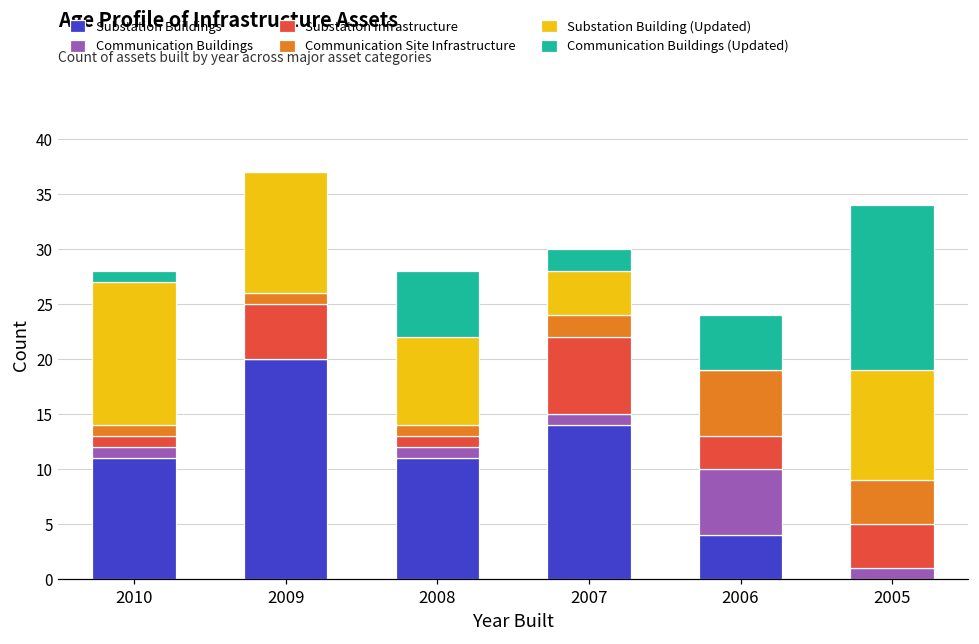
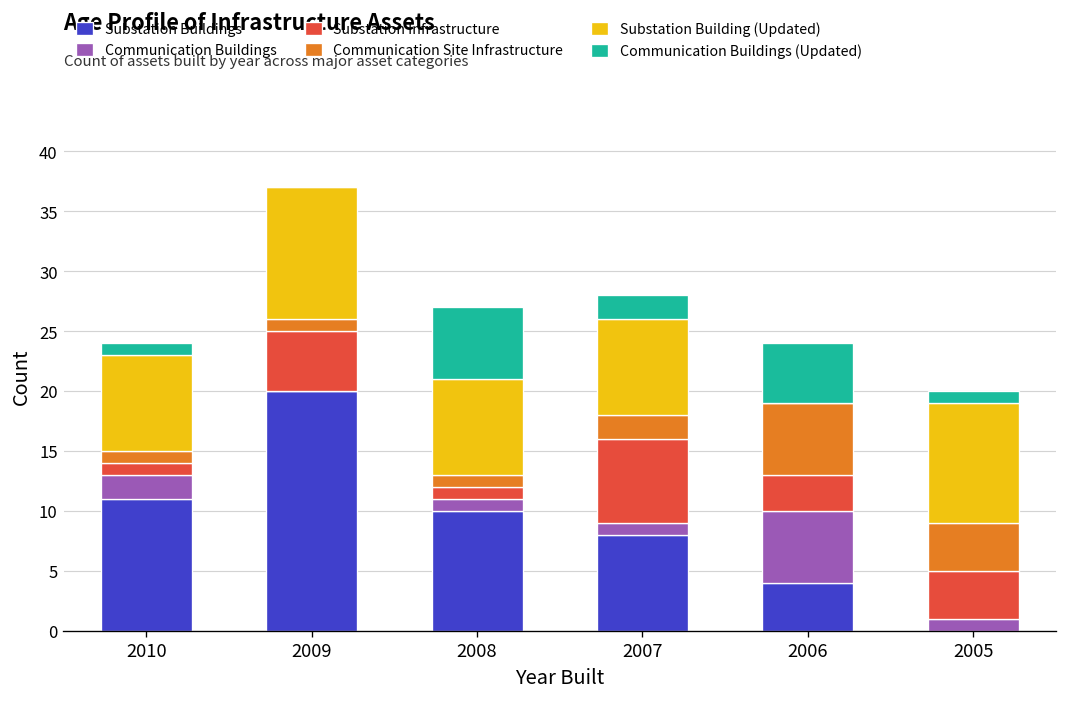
  {
    "Substation Buildings": {
      "2010": 11,
      "2009": 20,
-     "2008": 11,
-     "2007": 14,
+     "2008": 10,
+     "2007": 8,
      "2006": 4,
      "2005": 0
    },
    "Communication Buildings": {
-     "2010": 1,
+     "2010": 2,
      "2009": 0,
      "2008": 1,
      "2007": 1,
      "2006": 6,
      "2005": 1
    },
    "Substation Building (Updated)": {
-     "2010": 13,
+     "2010": 8,
      "2009": 11,
      "2008": 8,
-     "2007": 4,
+     "2007": 8,
      "2006": 0,
      "2005": 10
    },
    "Communication Buildings (Updated)": {
      "2010": 1,
      "2009": 0,
      "2008": 6,
      "2007": 2,
      "2006": 5,
-     "2005": 15
+     "2005": 1
    }
  }
